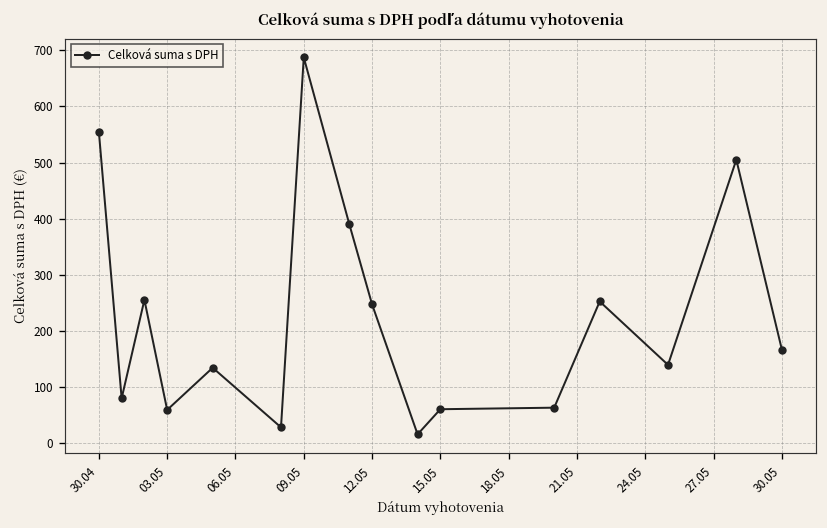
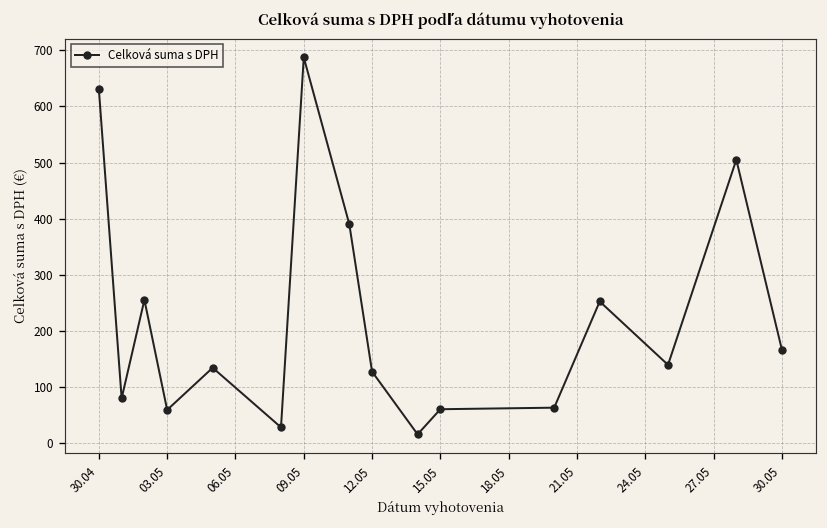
  {
-   "30.04": 550,
+   "30.04": 630,
    "03.05": 60,
    "09.05": 690,
-   "12.05": 250,
+   "12.05": 130,
    "15.05": 60,
    "30.05": 170
  }
